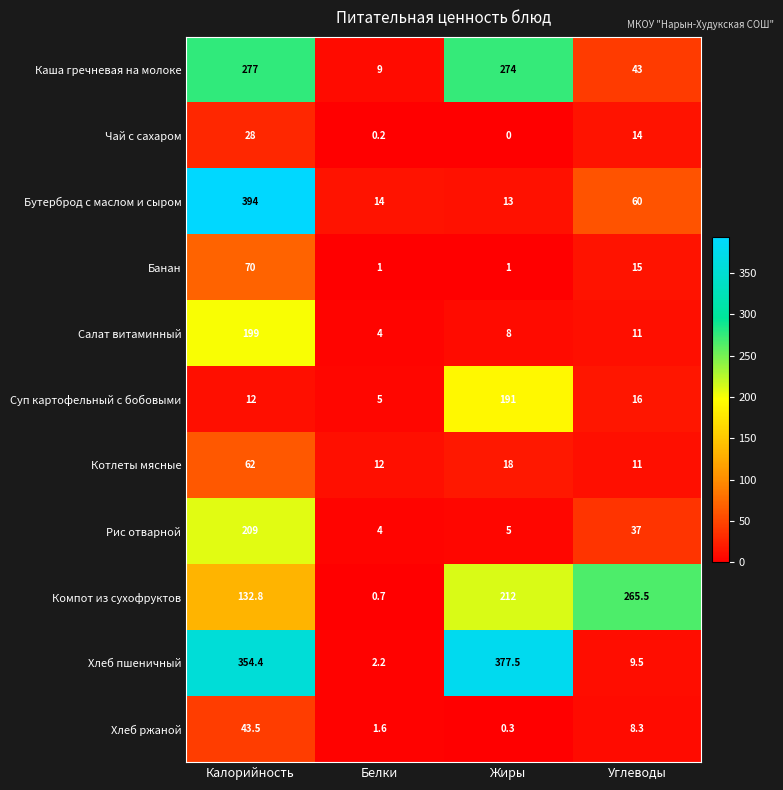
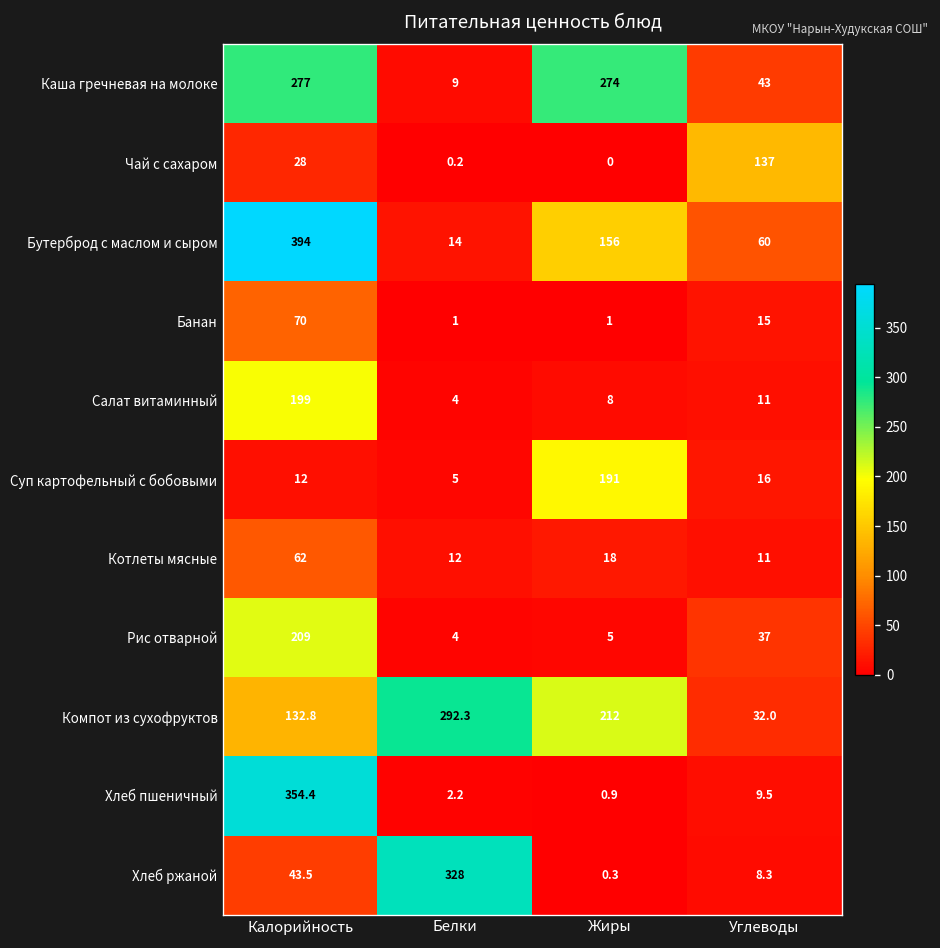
  {
    "Каша гречневая на молоке": {
      "Калорийность": 277,
      "Белки": 9,
      "Жиры": 274,
      "Углеводы": 43
    },
    "Чай с сахаром": {
      "Калорийность": 28,
      "Белки": 0.2,
      "Жиры": 0,
-     "Углеводы": 14
+     "Углеводы": 137
    },
    "Бутерброд с маслом и сыром": {
      "Калорийность": 394,
      "Белки": 14,
-     "Жиры": 13,
+     "Жиры": 156,
      "Углеводы": 60
    },
    "Банан": {
      "Калорийность": 70,
      "Белки": 1,
      "Жиры": 1,
      "Углеводы": 15
    },
    "Салат витаминный": {
      "Калорийность": 199,
      "Белки": 4,
      "Жиры": 8,
      "Углеводы": 11
    },
    "Суп картофельный с бобовыми": {
      "Калорийность": 12,
      "Белки": 5,
      "Жиры": 191,
      "Углеводы": 16
    },
    "Котлеты мясные": {
      "Калорийность": 62,
      "Белки": 12,
      "Жиры": 18,
      "Углеводы": 11
    },
    "Рис отварной": {
      "Калорийность": 209,
      "Белки": 4,
      "Жиры": 5,
      "Углеводы": 37
    },
    "Компот из сухофруктов": {
      "Калорийность": 132.8,
-     "Белки": 0.7,
+     "Белки": 292.3,
      "Жиры": 212,
-     "Углеводы": 265.5
+     "Углеводы": 32.0
    },
    "Хлеб пшеничный": {
      "Калорийность": 354.4,
      "Белки": 2.2,
-     "Жиры": 377.5,
+     "Жиры": 0.9,
      "Углеводы": 9.5
    },
    "Хлеб ржаной": {
      "Калорийность": 43.5,
-     "Белки": 1.6,
+     "Белки": 328,
      "Жиры": 0.3,
      "Углеводы": 8.3
    }
  }
